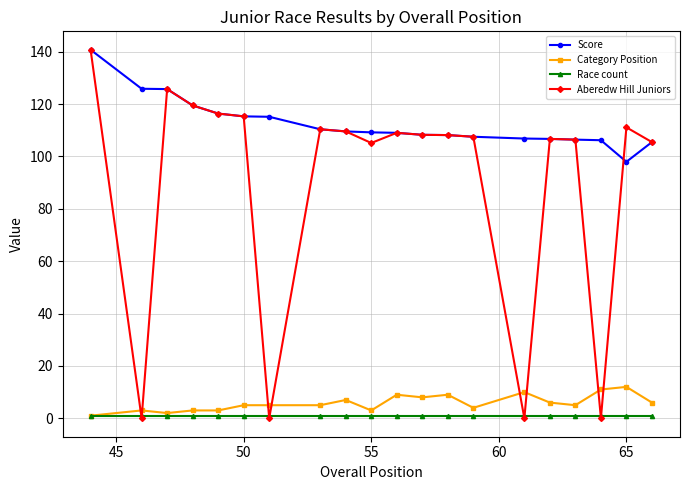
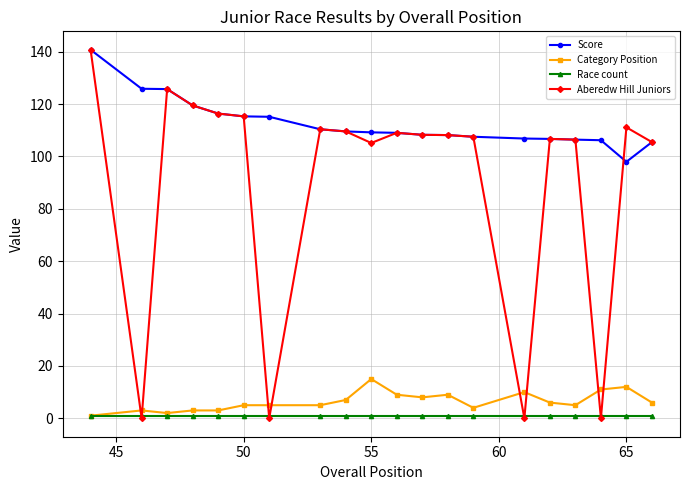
  {
    "Score": {
      "55": 109,
      "65": 98
    },
    "Category Position": {
      "50": 5,
-     "55": 3,
+     "55": 15,
      "65": 12
    },
    "Race count": {
      "50": 1,
      "55": 1,
      "65": 1
    },
    "Aberedw Hill Juniors": {
      "55": 105,
      "65": 111
    }
  }
